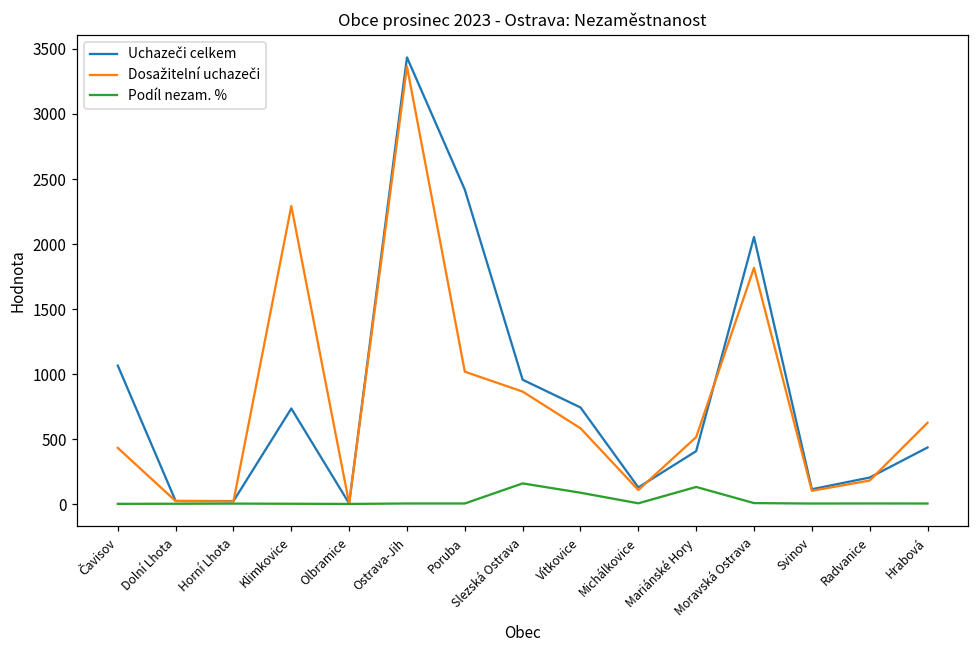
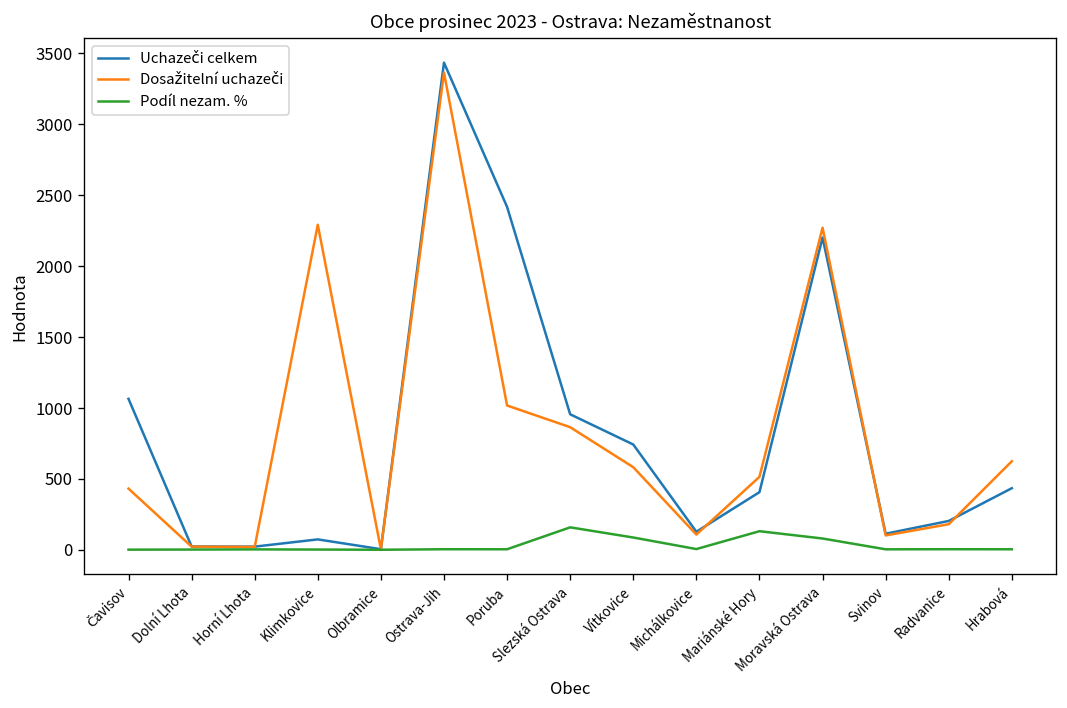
  {
    "Uchazeči celkem": {
      "Čavisov": 1070,
-     "Klimkovice": 740,
+     "Klimkovice": 70,
      "Ostrava-Jih": 3440,
      "Poruba": 2420,
      "Slezská Ostrava": 960,
      "Vítkovice": 740,
      "Mariánské Hory": 410,
-     "Moravská Ostrava": 2050,
+     "Moravská Ostrava": 2200,
      "Radvanice": 200,
      "Hrabová": 440
    },
    "Dosažitelní uchazeči": {
      "Čavisov": 430,
      "Klimkovice": 2290,
      "Ostrava-Jih": 3370,
      "Poruba": 1020,
      "Slezská Ostrava": 870,
      "Vítkovice": 580,
      "Mariánské Hory": 520,
-     "Moravská Ostrava": 1820,
+     "Moravská Ostrava": 2270,
      "Radvanice": 180,
      "Hrabová": 630
    },
    "Podíl nezam. %": {
      "Čavisov": 0,
      "Klimkovice": 0,
      "Ostrava-Jih": 0,
      "Poruba": 0,
      "Slezská Ostrava": 160,
      "Vítkovice": 90,
      "Michálkovice": 10,
      "Mariánské Hory": 130,
-     "Moravská Ostrava": 10,
+     "Moravská Ostrava": 80,
      "Svinov": 0,
      "Radvanice": 0,
      "Hrabová": 0
    }
  }
